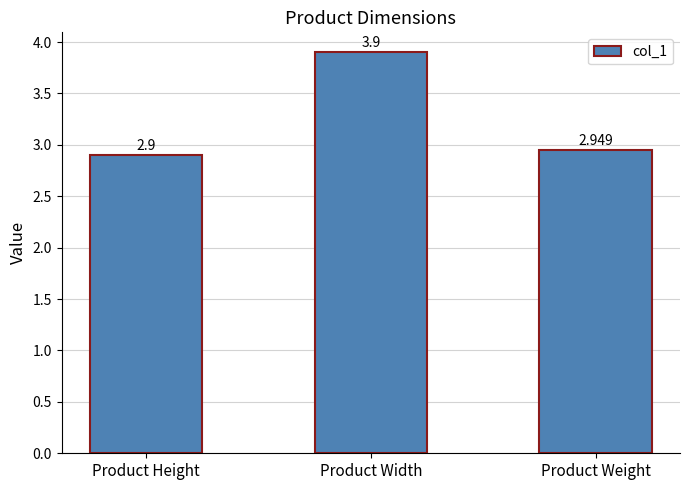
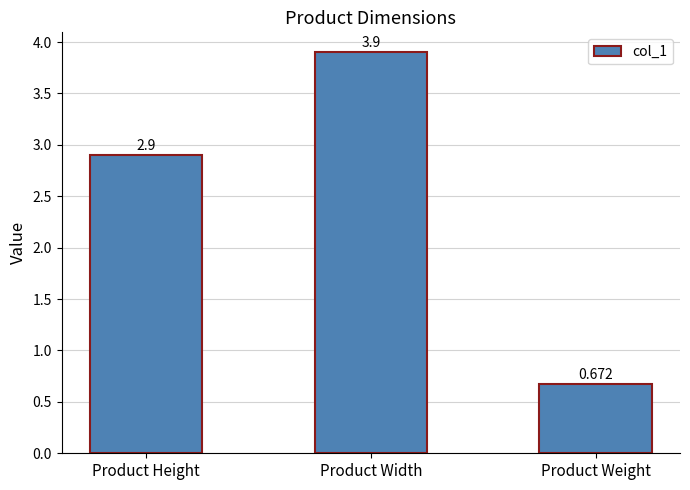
  {
    "Product Height": 2.9,
    "Product Width": 3.9,
-   "Product Weight": 2.949
+   "Product Weight": 0.672
  }
